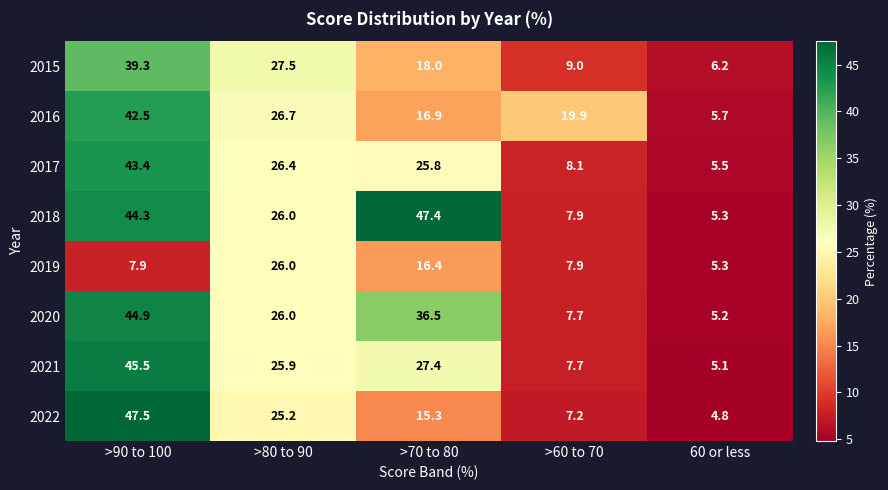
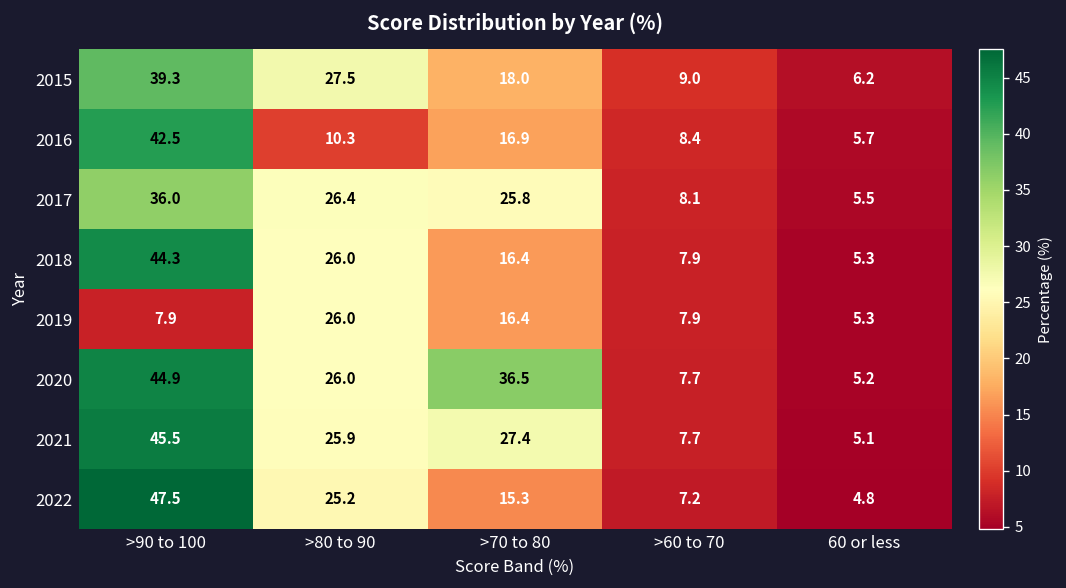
  {
    "2015": {
      ">90 to 100": 39.3,
      ">80 to 90": 27.5,
      ">70 to 80": 18.0,
      ">60 to 70": 9.0,
      "60 or less": 6.2
    },
    "2016": {
      ">90 to 100": 42.5,
-     ">80 to 90": 26.7,
+     ">80 to 90": 10.3,
      ">70 to 80": 16.9,
-     ">60 to 70": 19.9,
+     ">60 to 70": 8.4,
      "60 or less": 5.7
    },
    "2017": {
-     ">90 to 100": 43.4,
+     ">90 to 100": 36.0,
      ">80 to 90": 26.4,
      ">70 to 80": 25.8,
      ">60 to 70": 8.1,
      "60 or less": 5.5
    },
    "2018": {
      ">90 to 100": 44.3,
      ">80 to 90": 26.0,
-     ">70 to 80": 47.4,
+     ">70 to 80": 16.4,
      ">60 to 70": 7.9,
      "60 or less": 5.3
    },
    "2019": {
      ">90 to 100": 7.9,
      ">80 to 90": 26.0,
      ">70 to 80": 16.4,
      ">60 to 70": 7.9,
      "60 or less": 5.3
    },
    "2020": {
      ">90 to 100": 44.9,
      ">80 to 90": 26.0,
      ">70 to 80": 36.5,
      ">60 to 70": 7.7,
      "60 or less": 5.2
    },
    "2021": {
      ">90 to 100": 45.5,
      ">80 to 90": 25.9,
      ">70 to 80": 27.4,
      ">60 to 70": 7.7,
      "60 or less": 5.1
    },
    "2022": {
      ">90 to 100": 47.5,
      ">80 to 90": 25.2,
      ">70 to 80": 15.3,
      ">60 to 70": 7.2,
      "60 or less": 4.8
    }
  }
